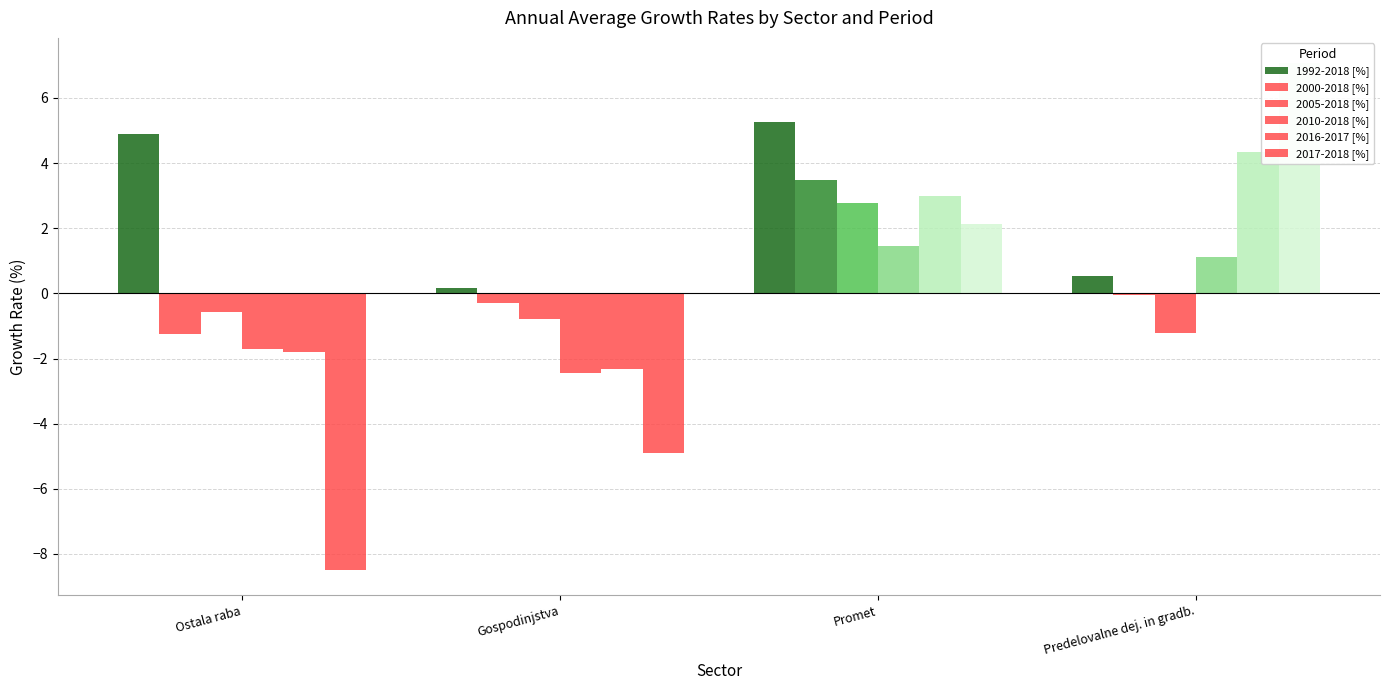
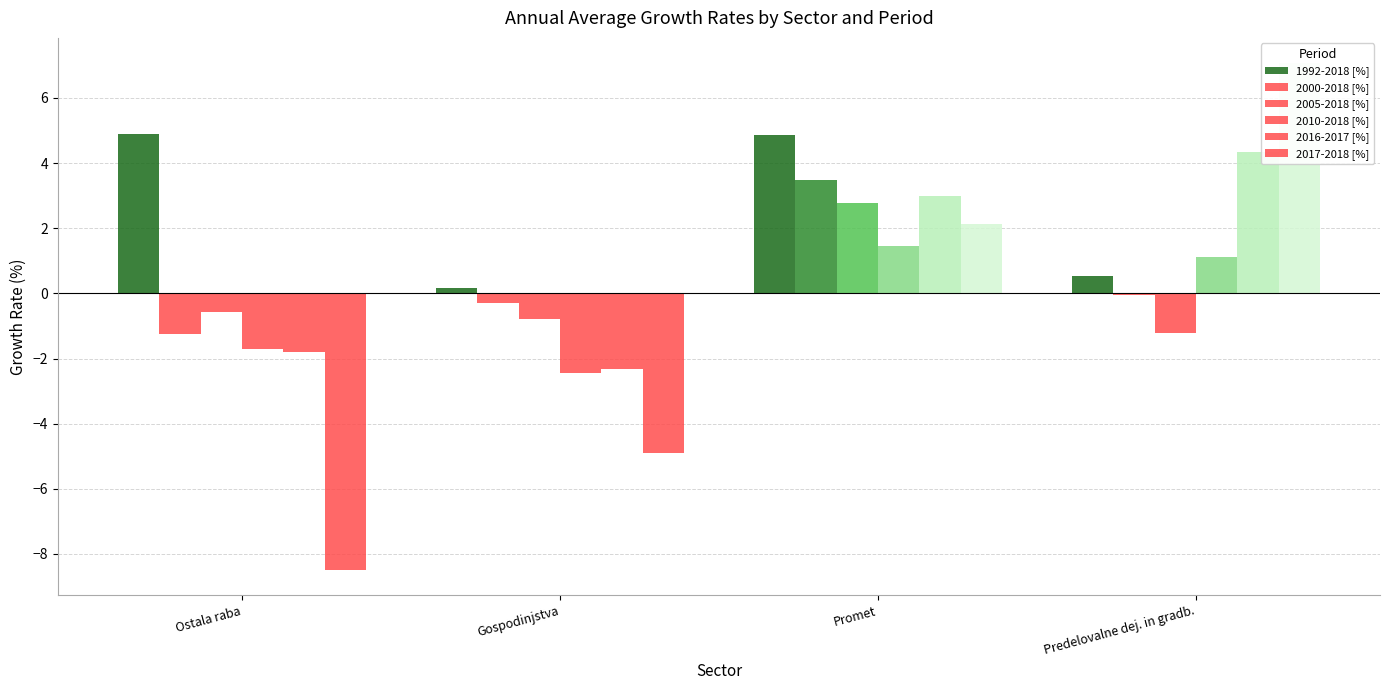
  {
    "1992-2018 [%]": {
      "Ostala raba": 4.9,
      "Gospodinjstva": 0.2,
-     "Promet": 5.3,
+     "Promet": 4.9,
      "Predelovalne dej. in gradb.": 0.5
    }
  }
